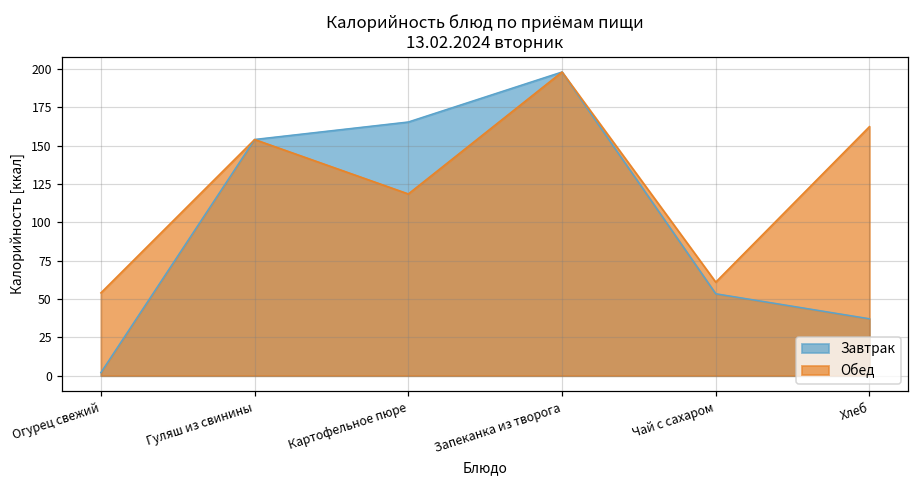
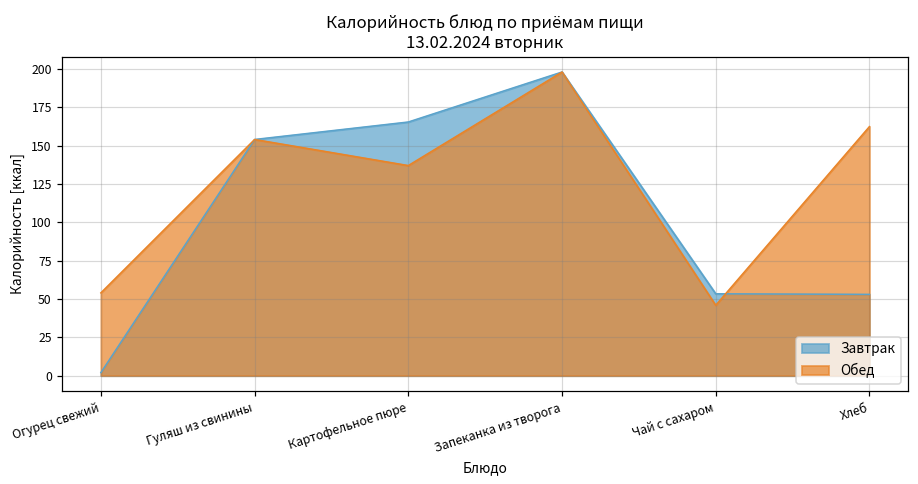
  {
    "Завтрак": {
      "Огурец свежий": 2,
      "Картофельное пюре": 165,
      "Чай с сахаром": 53,
-     "Хлеб": 37
+     "Хлеб": 53
    },
    "Обед": {
      "Огурец свежий": 54,
-     "Картофельное пюре": 119,
-     "Чай с сахаром": 61,
+     "Картофельное пюре": 137,
+     "Чай с сахаром": 46,
      "Хлеб": 162
    }
  }
